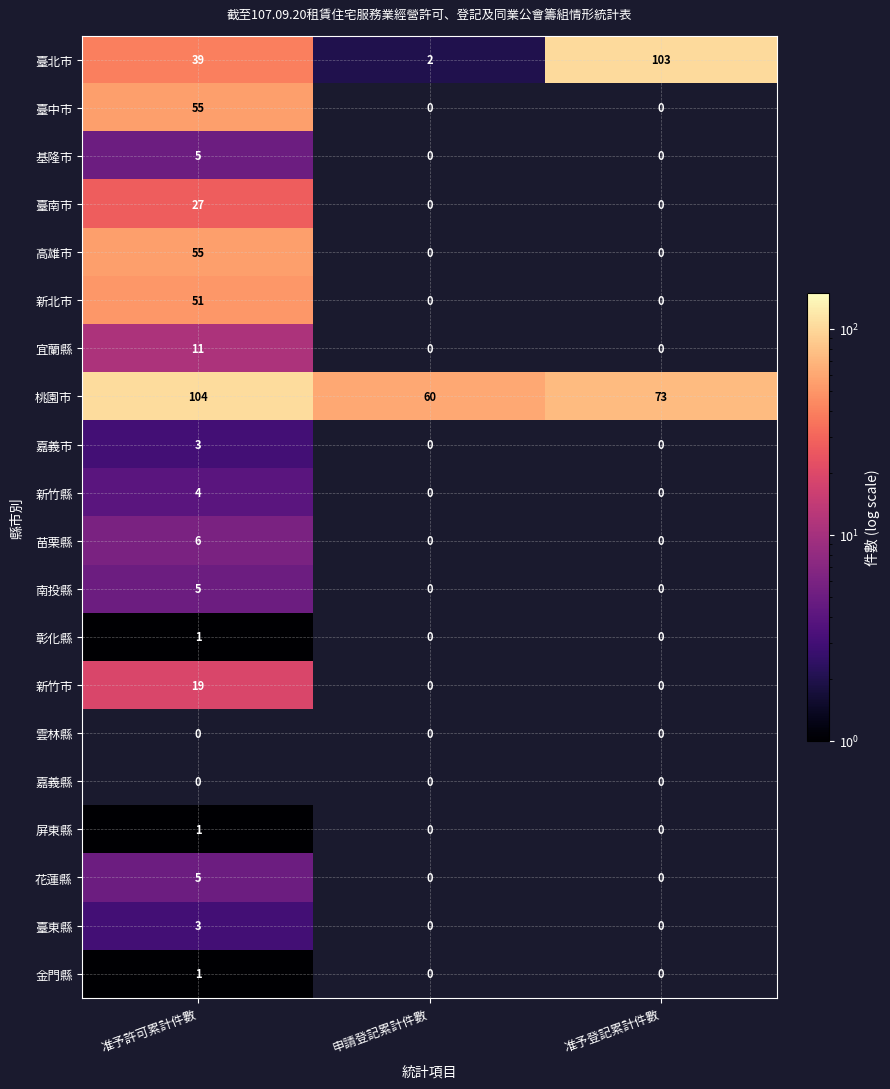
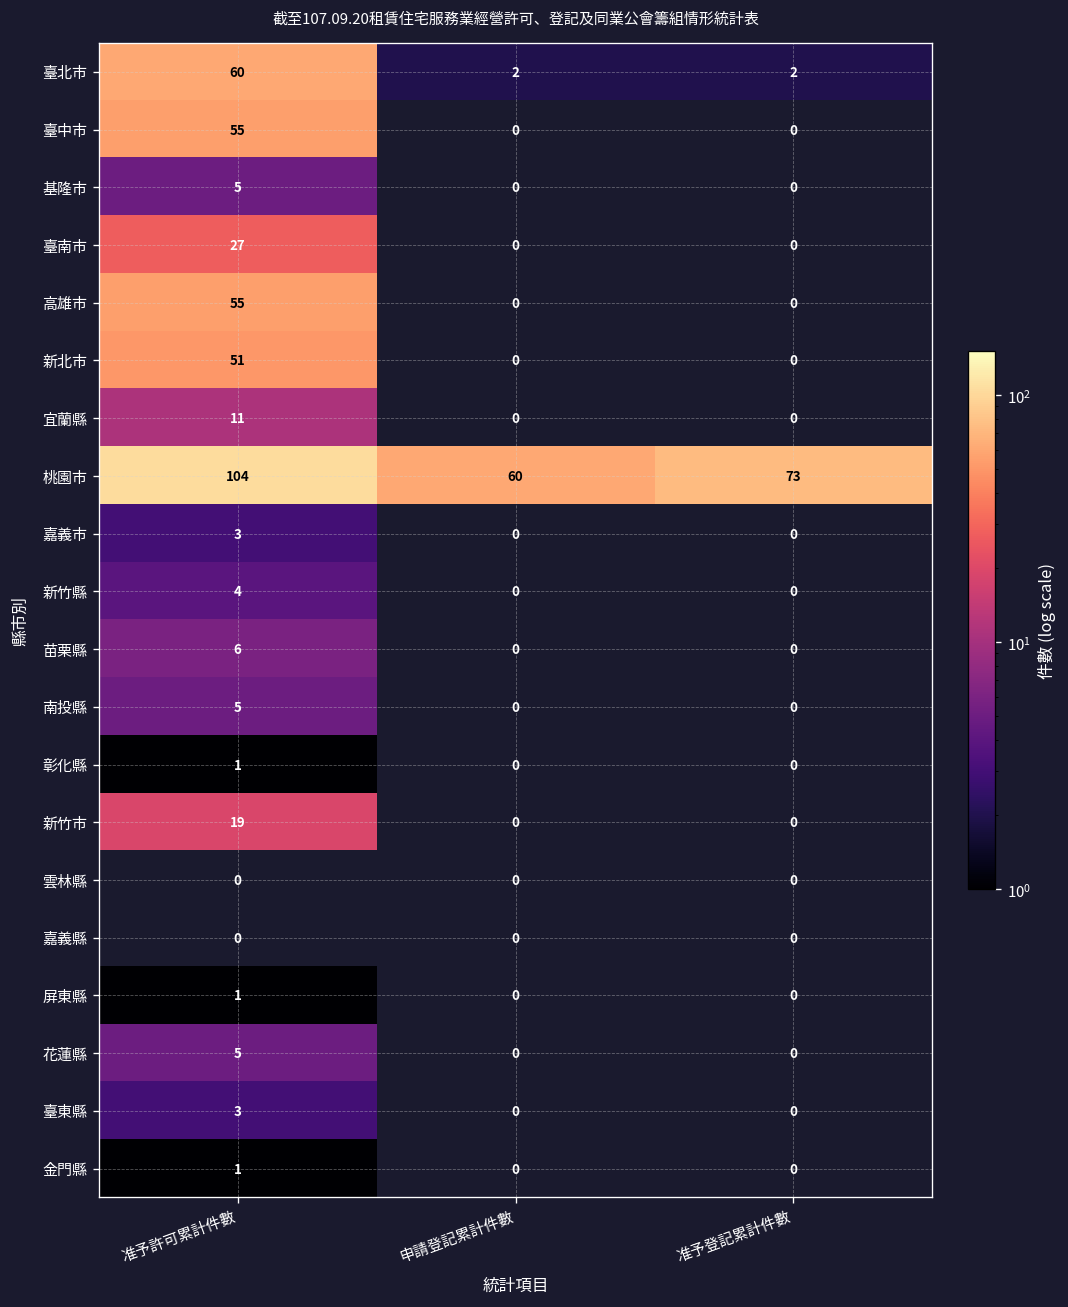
  {
    "臺北市": {
-     "准予許可累計件數": 39,
+     "准予許可累計件數": 60,
      "申請登記累計件數": 2,
-     "准予登記累計件數": 103
+     "准予登記累計件數": 2
    },
    "臺中市": {
      "准予許可累計件數": 55
    },
    "基隆市": {
      "准予許可累計件數": 5
    },
    "臺南市": {
      "准予許可累計件數": 27
    },
    "高雄市": {
      "准予許可累計件數": 55
    },
    "新北市": {
      "准予許可累計件數": 51
    },
    "宜蘭縣": {
      "准予許可累計件數": 11
    },
    "桃園市": {
      "准予許可累計件數": 104,
      "申請登記累計件數": 60,
      "准予登記累計件數": 73
    },
    "嘉義市": {
      "准予許可累計件數": 3
    },
    "新竹縣": {
      "准予許可累計件數": 4
    },
    "苗栗縣": {
      "准予許可累計件數": 6
    },
    "南投縣": {
      "准予許可累計件數": 5
    },
    "彰化縣": {
      "准予許可累計件數": 1
    },
    "新竹市": {
      "准予許可累計件數": 19
    },
    "屏東縣": {
      "准予許可累計件數": 1
    },
    "花蓮縣": {
      "准予許可累計件數": 5
    },
    "臺東縣": {
      "准予許可累計件數": 3
    },
    "金門縣": {
      "准予許可累計件數": 1
    }
  }
